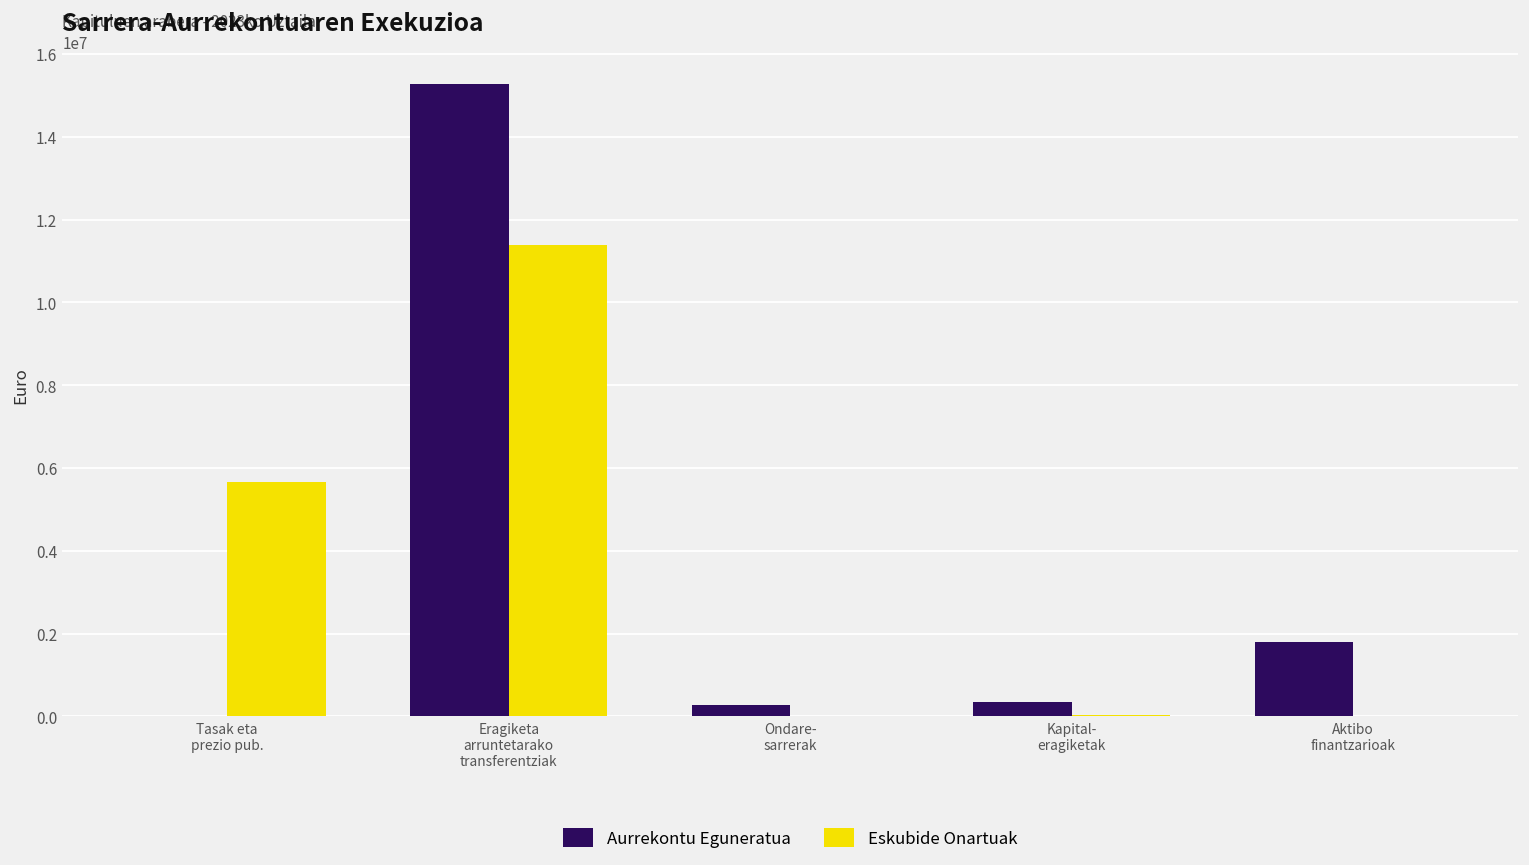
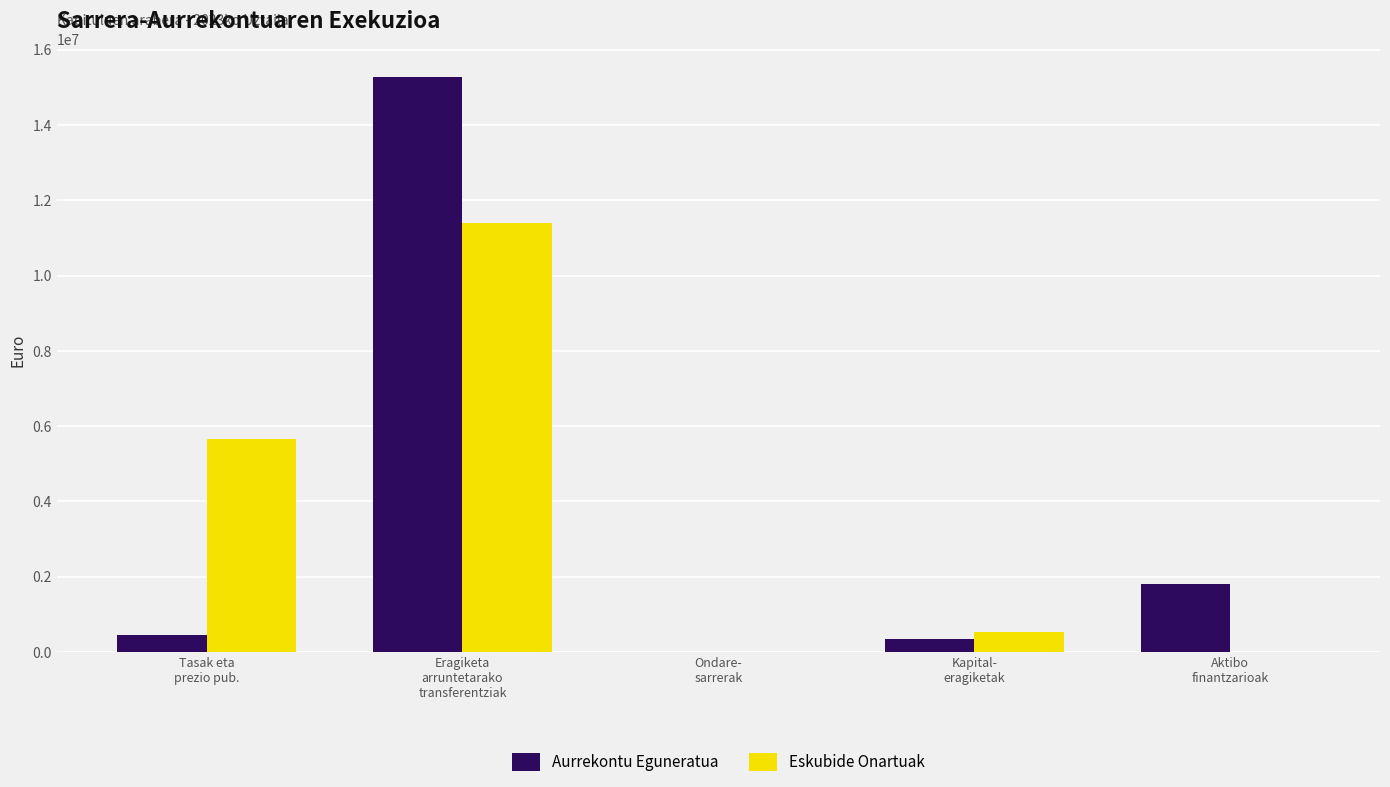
  {
    "Aurrekontu Eguneratua": {
-     "Tasak eta prezio pub.": 0,
+     "Tasak eta prezio pub.": 400000,
      "Eragiketa arruntetarako transferentziak": 15300000,
-     "Ondare- sarrerak": 300000,
+     "Ondare- sarrerak": 0,
      "Kapital- eragiketak": 300000,
      "Aktibo finantzarioak": 1800000
    },
    "Eskubide Onartuak": {
      "Tasak eta prezio pub.": 5700000,
      "Eragiketa arruntetarako transferentziak": 11400000,
      "Ondare- sarrerak": 0,
-     "Kapital- eragiketak": 0,
+     "Kapital- eragiketak": 500000,
      "Aktibo finantzarioak": 0
    }
  }
